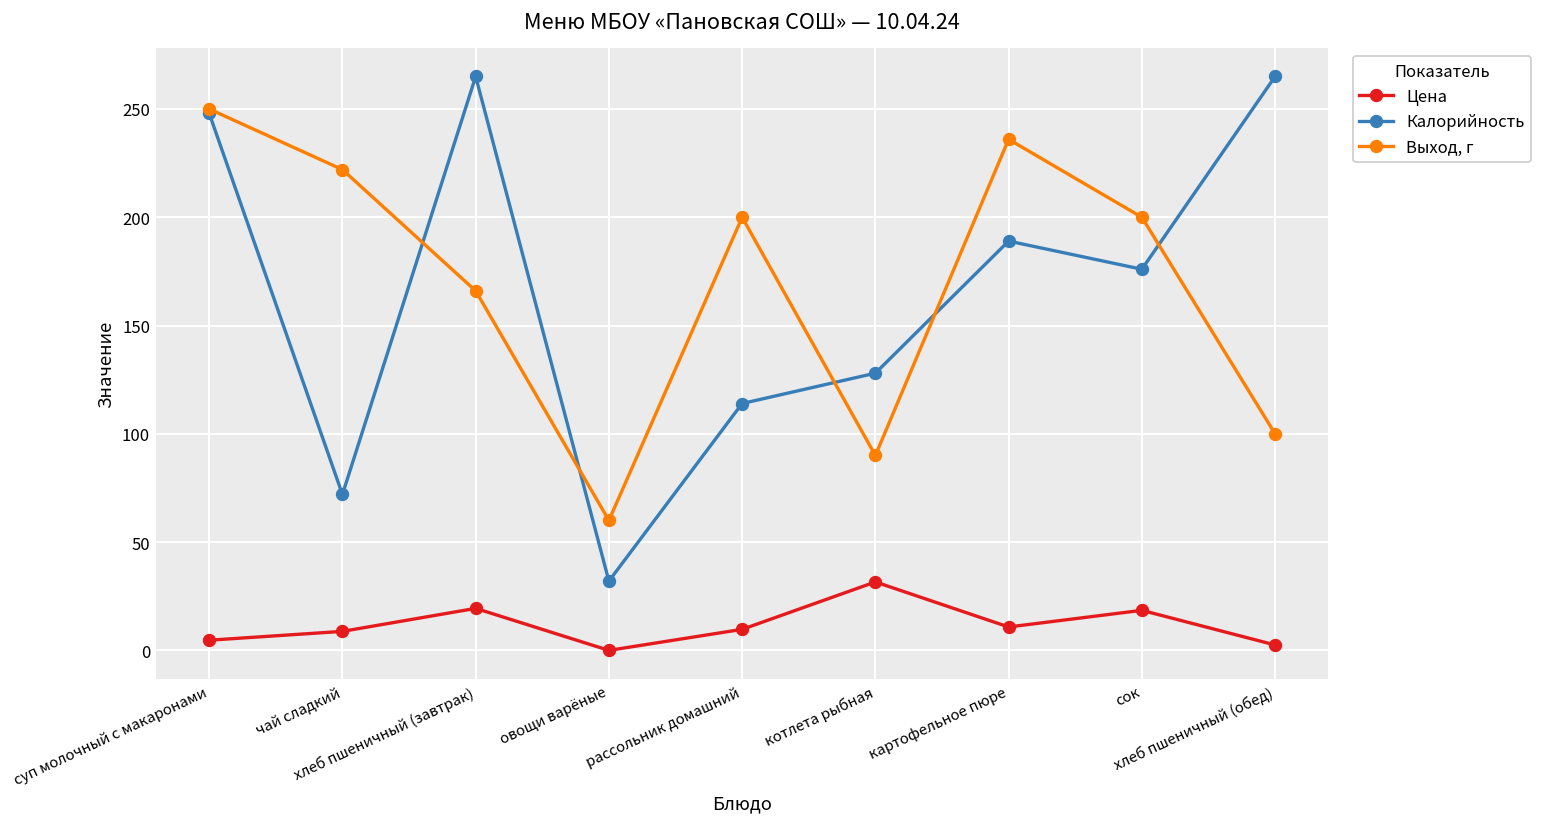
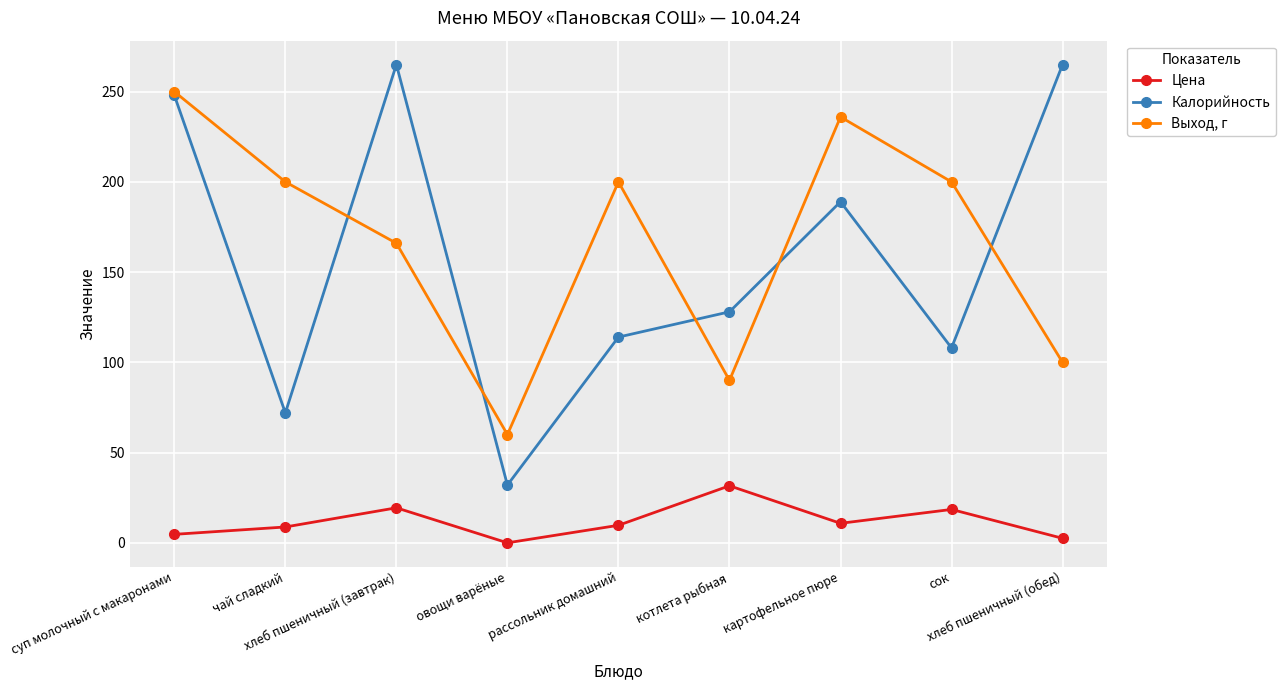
  {
    "Цена": {
      "суп молочный с макаронами": 5,
      "чай сладкий": 9,
      "хлеб пшеничный (завтрак)": 19,
      "овощи варёные": 0,
      "рассольник домашний": 10,
      "котлета рыбная": 32,
      "картофельное пюре": 11,
      "сок": 19,
      "хлеб пшеничный (обед)": 3
    },
    "Калорийность": {
      "суп молочный с макаронами": 248,
      "чай сладкий": 72,
      "хлеб пшеничный (завтрак)": 265,
      "овощи варёные": 32,
      "рассольник домашний": 114,
      "котлета рыбная": 128,
      "картофельное пюре": 189,
-     "сок": 176,
+     "сок": 108,
      "хлеб пшеничный (обед)": 265
    },
    "Выход, г": {
      "суп молочный с макаронами": 250,
-     "чай сладкий": 222,
+     "чай сладкий": 200,
      "хлеб пшеничный (завтрак)": 166,
      "овощи варёные": 60,
      "рассольник домашний": 200,
      "котлета рыбная": 90,
      "картофельное пюре": 236,
      "сок": 200,
      "хлеб пшеничный (обед)": 100
    }
  }
